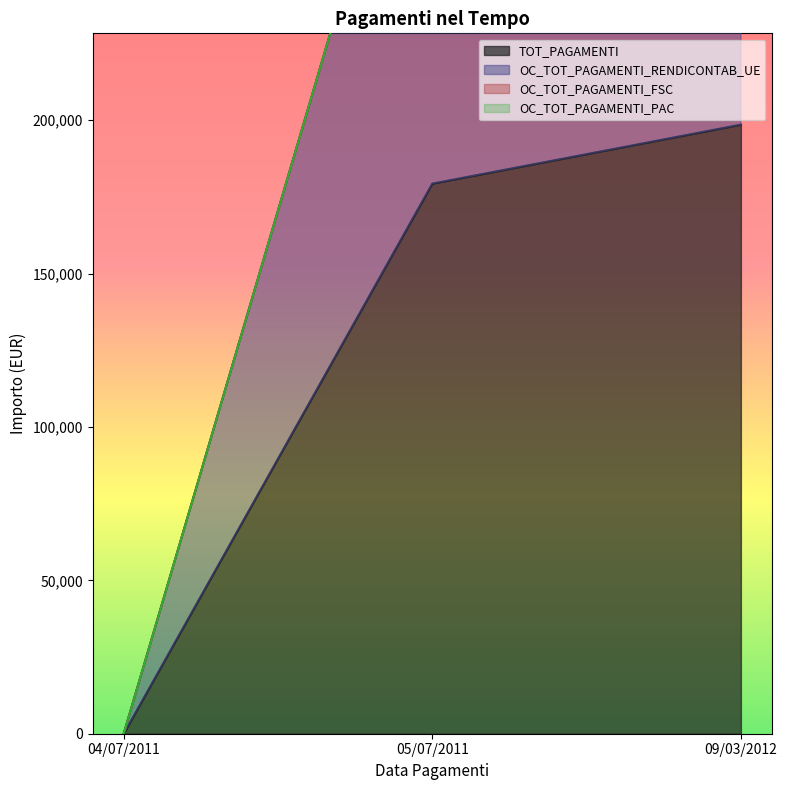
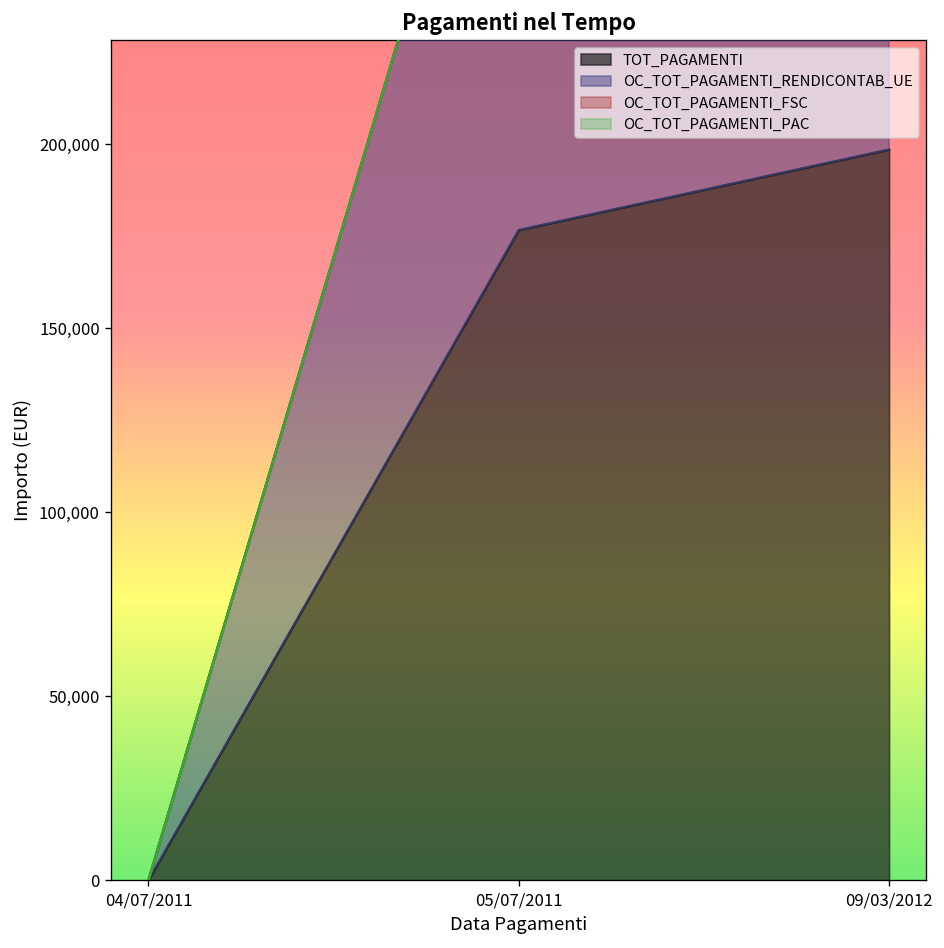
  {
    "TOT_PAGAMENTI": {
-     "05/07/2011": "179,000",
+     "05/07/2011": "177,000",
      "09/03/2012": "199,000"
    }
  }
